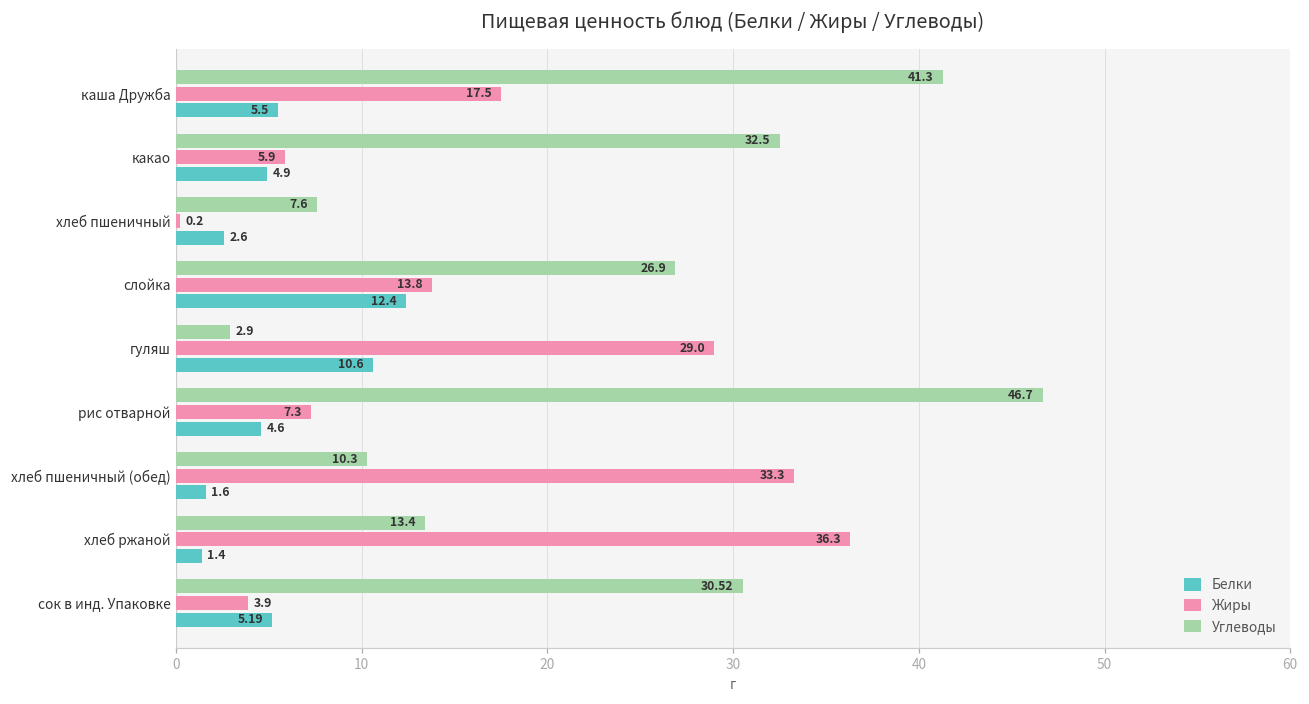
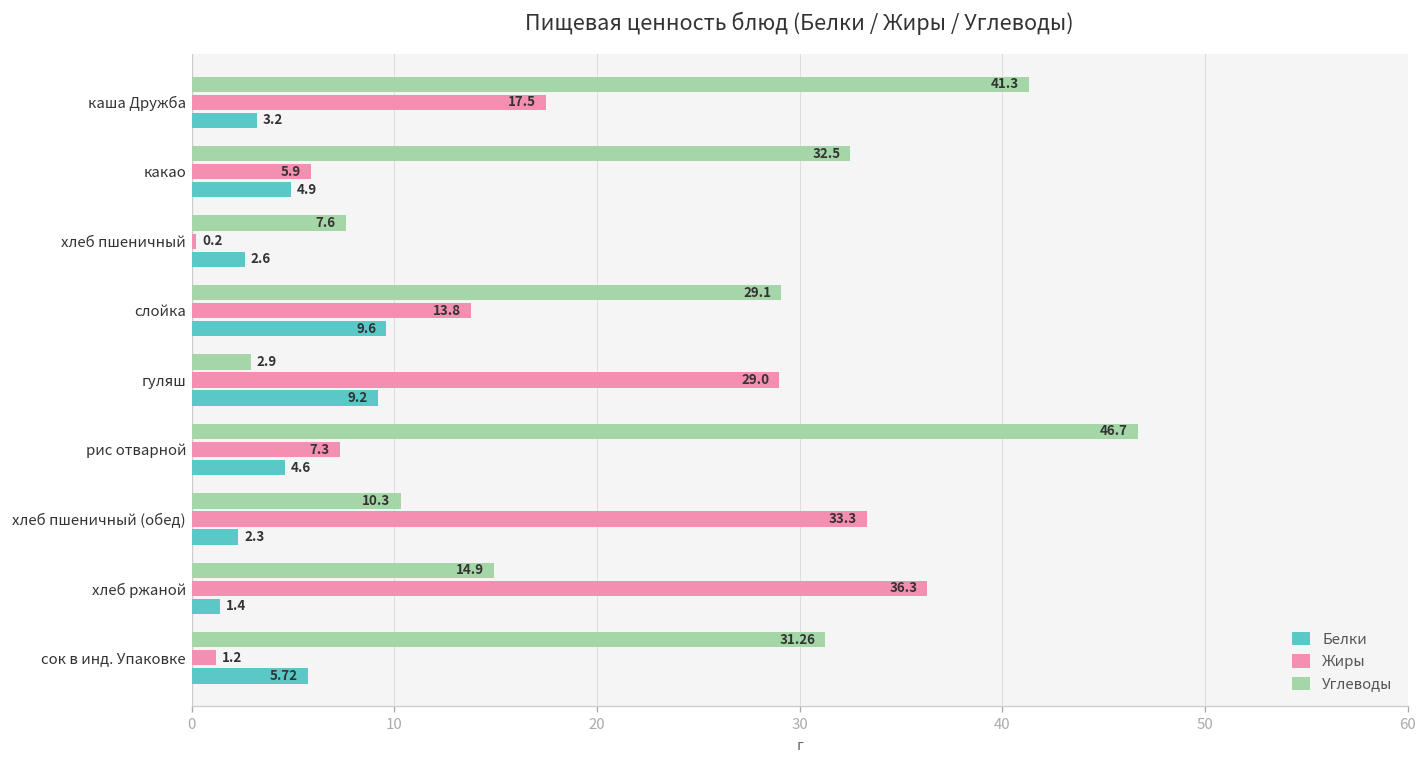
  {
    "Белки": {
-     "каша Дружба": 5.5,
+     "каша Дружба": 3.2,
      "какао": 4.9,
      "хлеб пшеничный": 2.6,
-     "слойка": 12.4,
-     "гуляш": 10.6,
+     "слойка": 9.6,
+     "гуляш": 9.2,
      "рис отварной": 4.6,
-     "хлеб пшеничный (обед)": 1.6,
+     "хлеб пшеничный (обед)": 2.3,
      "хлеб ржаной": 1.4,
-     "сок в инд. Упаковке": 5.19
+     "сок в инд. Упаковке": 5.72
    },
    "Жиры": {
      "каша Дружба": 17.5,
      "какао": 5.9,
      "хлеб пшеничный": 0.2,
      "слойка": 13.8,
      "гуляш": 29.0,
      "рис отварной": 7.3,
      "хлеб пшеничный (обед)": 33.3,
      "хлеб ржаной": 36.3,
-     "сок в инд. Упаковке": 3.9
+     "сок в инд. Упаковке": 1.2
    },
    "Углеводы": {
      "каша Дружба": 41.3,
      "какао": 32.5,
      "хлеб пшеничный": 7.6,
-     "слойка": 26.9,
+     "слойка": 29.1,
      "гуляш": 2.9,
      "рис отварной": 46.7,
      "хлеб пшеничный (обед)": 10.3,
-     "хлеб ржаной": 13.4,
-     "сок в инд. Упаковке": 30.52
+     "хлеб ржаной": 14.9,
+     "сок в инд. Упаковке": 31.26
    }
  }
